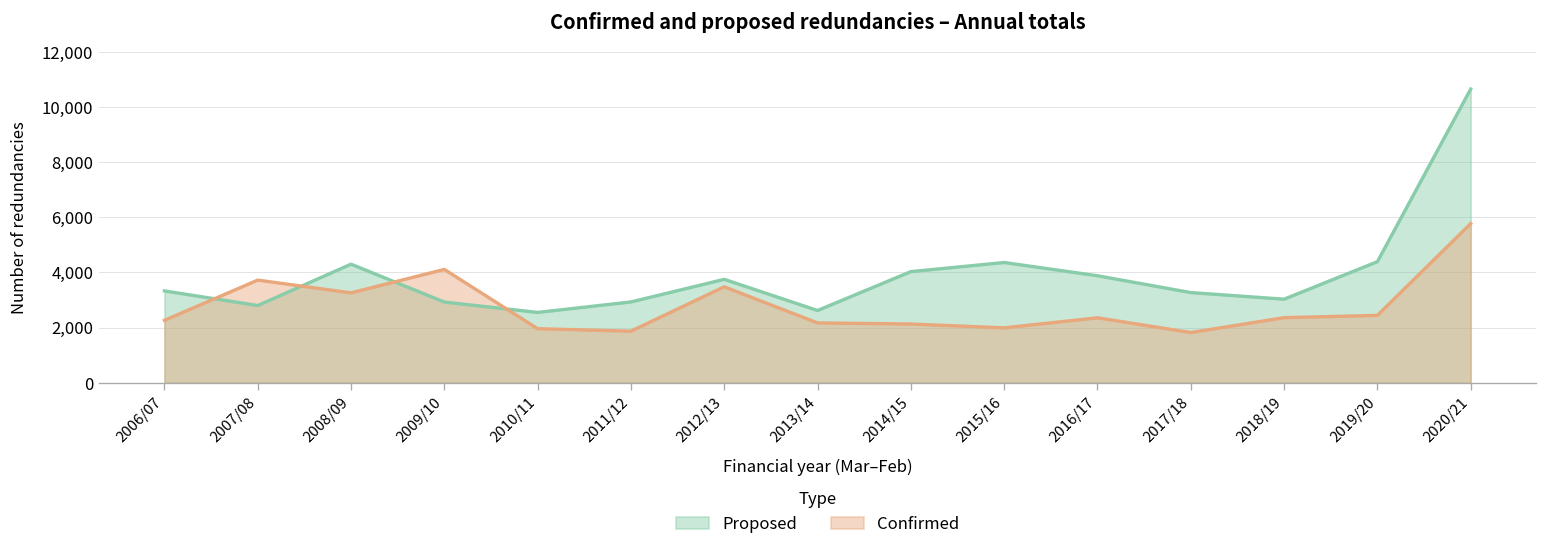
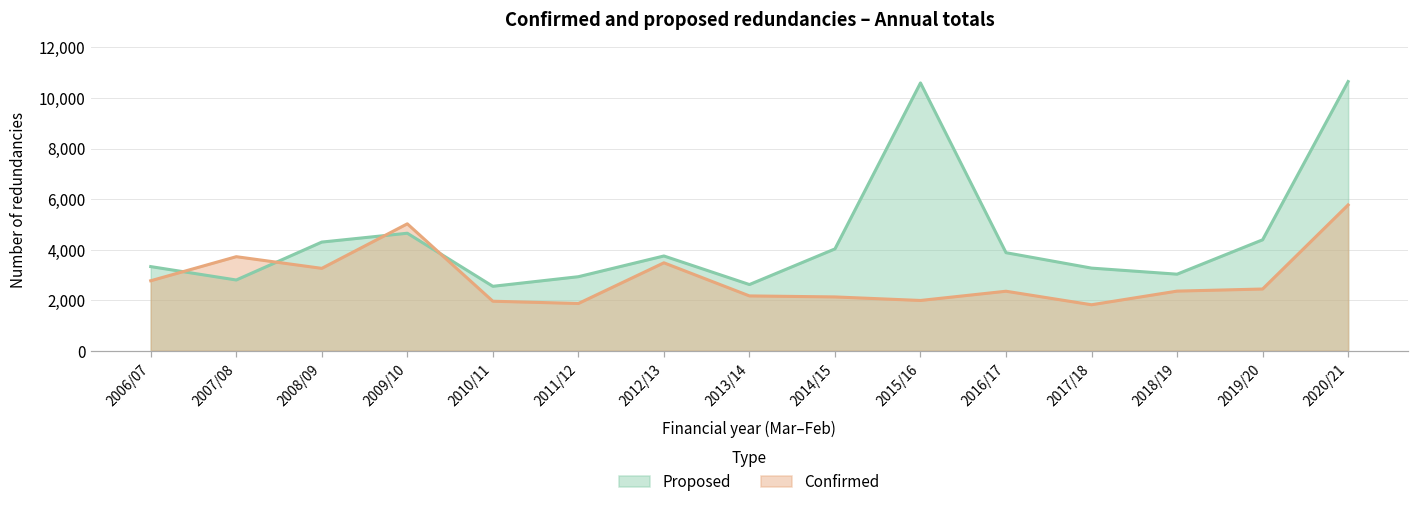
  {
    "Proposed": {
      "2006/07": "3,300",
      "2007/08": "2,800",
      "2008/09": "4,300",
-     "2009/10": "2,900",
+     "2009/10": "4,700",
      "2010/11": "2,600",
      "2011/12": "2,900",
      "2012/13": "3,800",
      "2013/14": "2,600",
      "2014/15": "4,000",
-     "2015/16": "4,400",
+     "2015/16": "10,600",
      "2016/17": "3,900",
      "2017/18": "3,300",
      "2018/19": "3,000",
      "2019/20": "4,400",
      "2020/21": "10,700"
    },
    "Confirmed": {
-     "2006/07": "2,300",
+     "2006/07": "2,800",
      "2007/08": "3,700",
      "2008/09": "3,300",
-     "2009/10": "4,100",
+     "2009/10": "5,000",
      "2010/11": "2,000",
      "2011/12": "1,900",
      "2012/13": "3,500",
      "2013/14": "2,200",
      "2014/15": "2,100",
      "2015/16": "2,000",
      "2016/17": "2,400",
      "2017/18": "1,800",
      "2018/19": "2,400",
      "2019/20": "2,400",
      "2020/21": "5,800"
    }
  }
